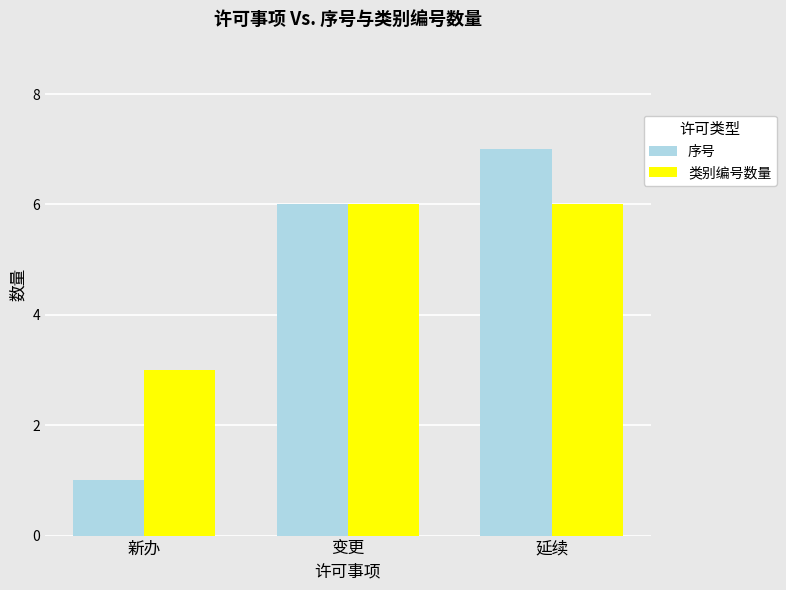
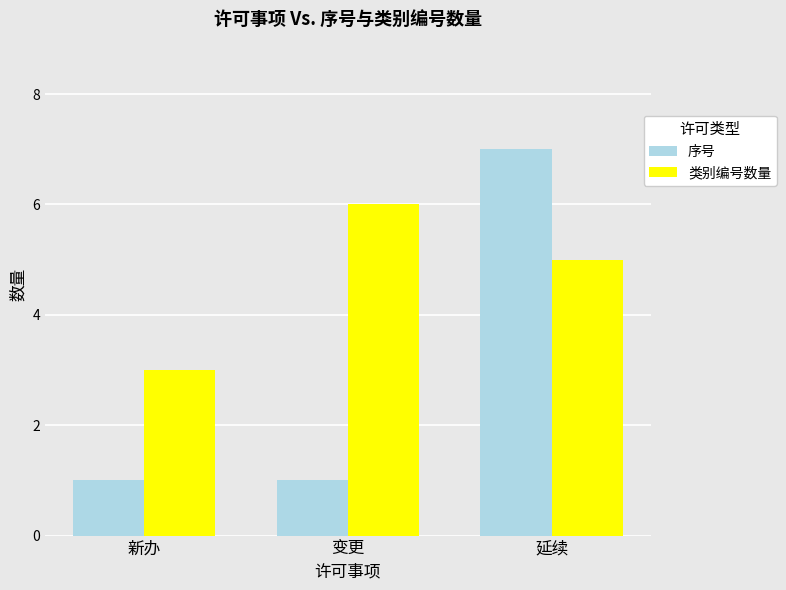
  {
    "序号": {
      "新办": 1,
-     "变更": 6,
+     "变更": 1,
      "延续": 7
    },
    "类别编号数量": {
      "新办": 3,
      "变更": 6,
-     "延续": 6
+     "延续": 5
    }
  }
